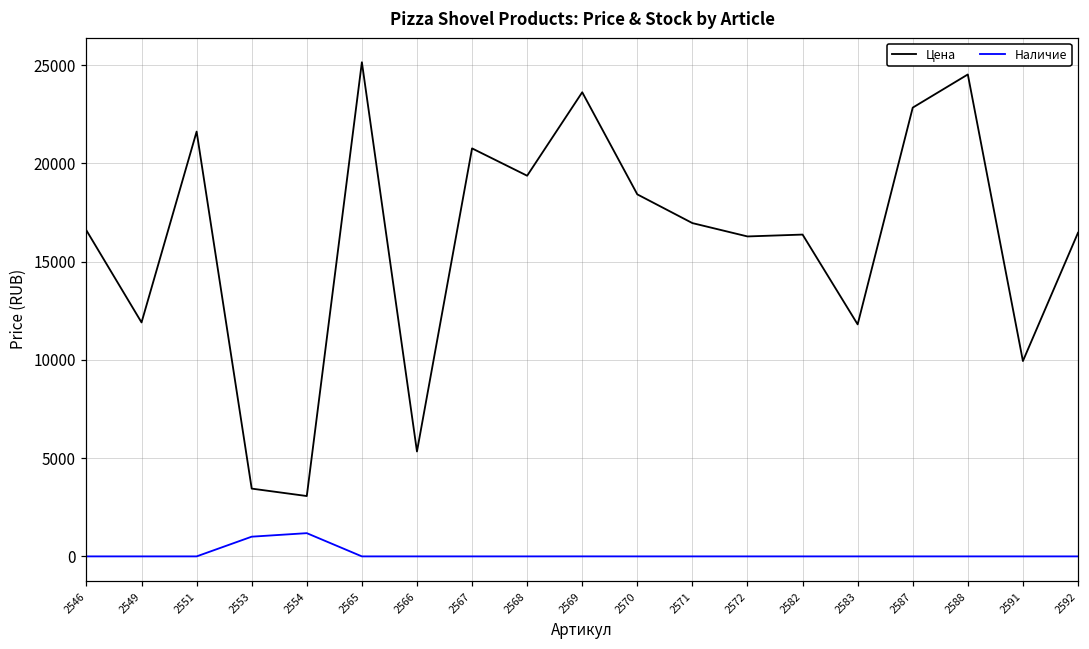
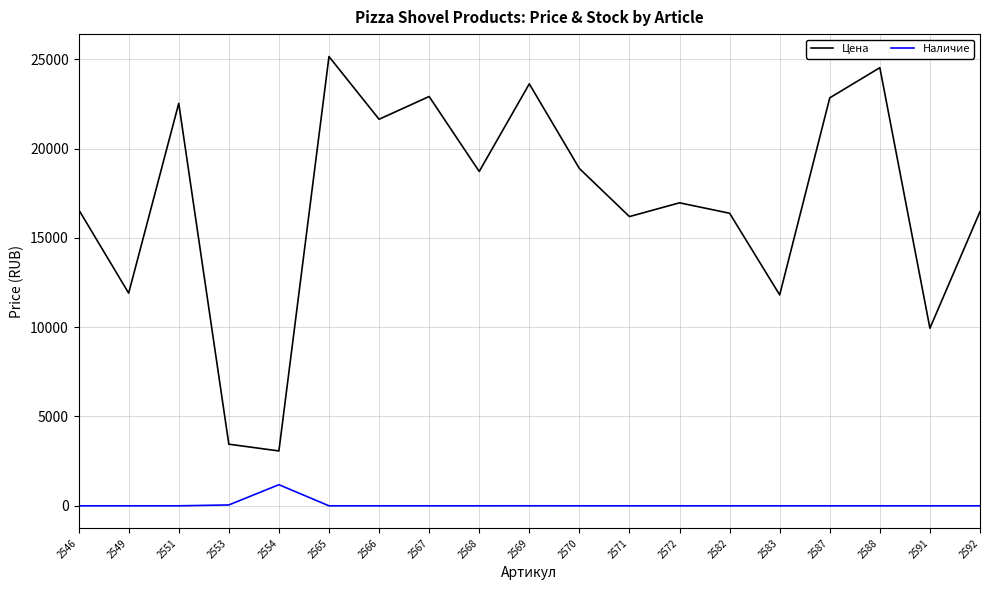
  {
    "Цена": {
      "2546": 16600,
      "2549": 11900,
-     "2551": 21600,
+     "2551": 22500,
      "2553": 3400,
      "2554": 3100,
      "2565": 25100,
-     "2566": 5300,
-     "2567": 20800,
-     "2568": 19400,
+     "2566": 21600,
+     "2567": 22900,
+     "2568": 18700,
      "2569": 23600,
-     "2570": 18400,
-     "2571": 17000,
-     "2572": 16300,
+     "2570": 18900,
+     "2571": 16200,
+     "2572": 17000,
      "2582": 16400,
      "2583": 11800,
      "2587": 22800,
      "2588": 24500,
      "2591": 9900,
      "2592": 16500
    },
    "Наличие": {
      "2546": 0,
      "2549": 0,
      "2551": 0,
-     "2553": 1000,
+     "2553": 0,
      "2554": 1200,
      "2565": 0,
      "2566": 0,
      "2567": 0,
      "2568": 0,
      "2569": 0,
      "2570": 0,
      "2571": 0,
      "2572": 0,
      "2582": 0,
      "2583": 0,
      "2587": 0,
      "2588": 0,
      "2591": 0,
      "2592": 0
    }
  }
